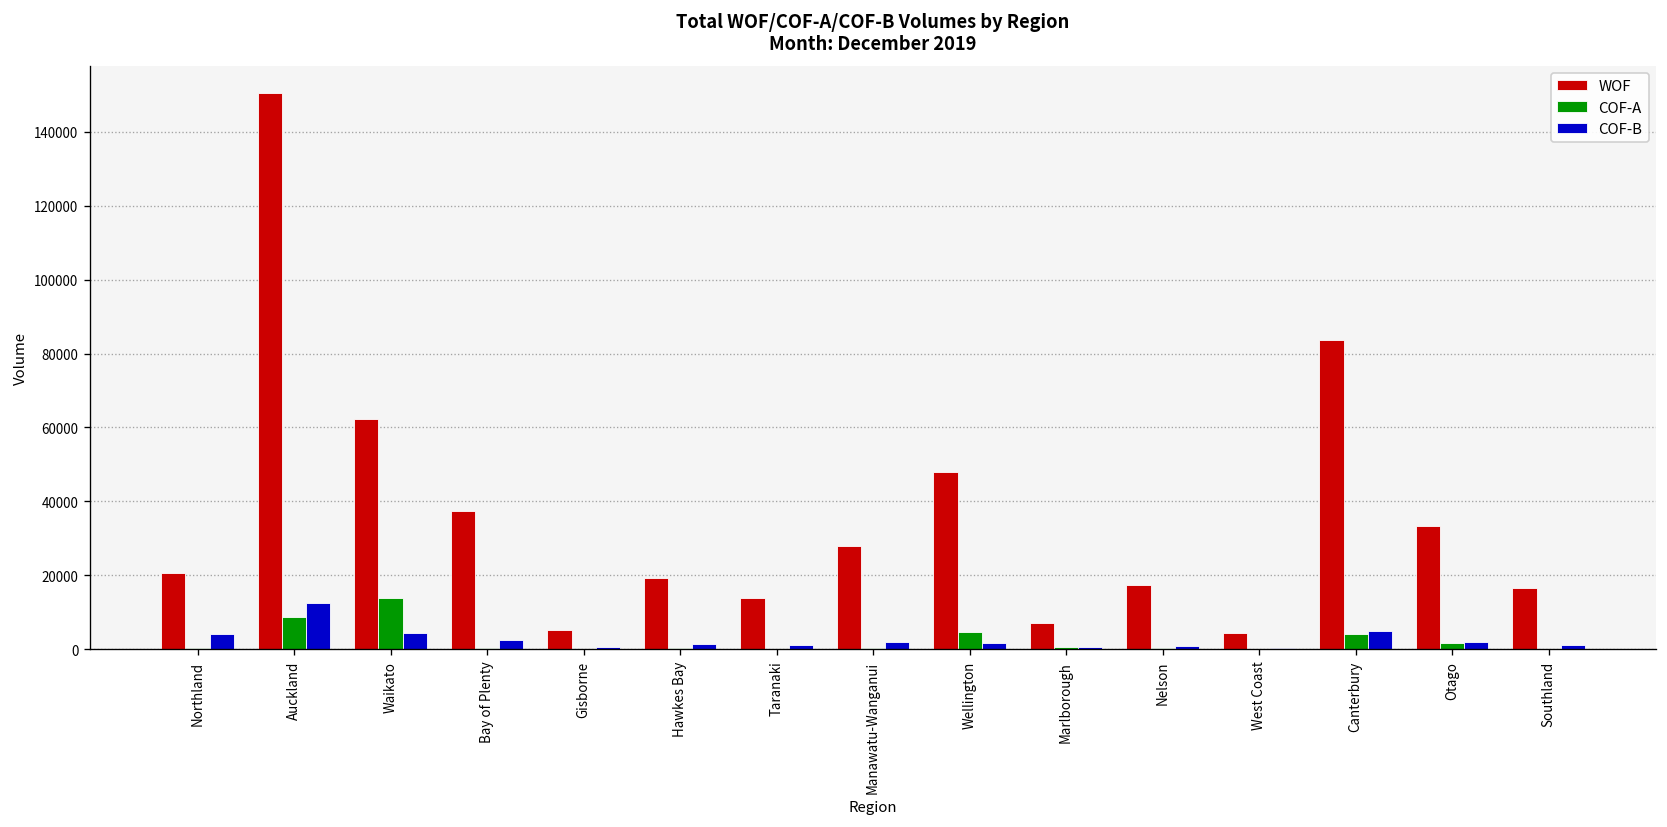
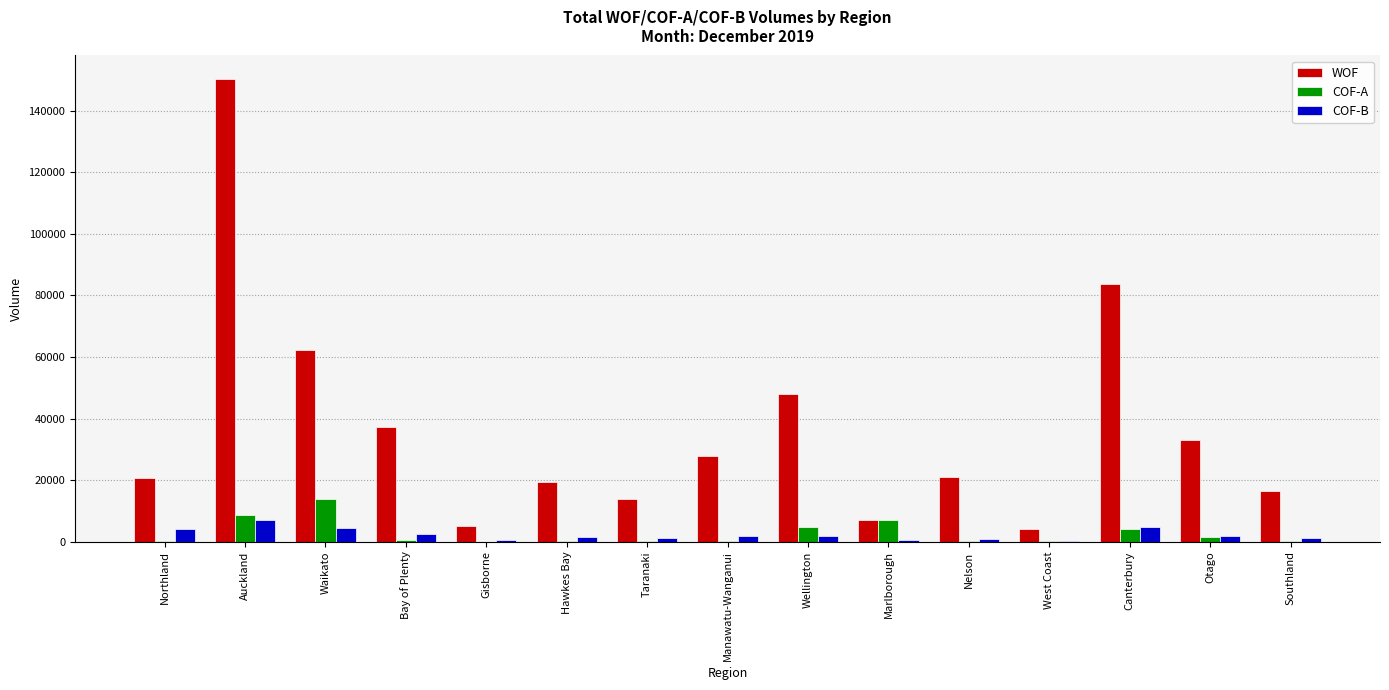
  {
    "WOF": {
      "Northland": 21000,
      "Auckland": 150000,
      "Waikato": 62000,
      "Bay of Plenty": 37000,
      "Gisborne": 5000,
      "Hawkes Bay": 19000,
      "Taranaki": 14000,
      "Manawatu-Wanganui": 28000,
      "Wellington": 48000,
      "Marlborough": 7000,
-     "Nelson": 17000,
+     "Nelson": 21000,
      "West Coast": 4000,
      "Canterbury": 84000,
      "Otago": 33000,
      "Southland": 17000
    },
    "COF-A": {
      "Auckland": 9000,
      "Waikato": 14000,
      "Wellington": 5000,
-     "Marlborough": 1000,
+     "Marlborough": 7000,
      "Canterbury": 4000,
      "Otago": 2000
    },
    "COF-B": {
      "Northland": 4000,
-     "Auckland": 13000,
+     "Auckland": 7000,
      "Waikato": 4000,
      "Bay of Plenty": 3000,
      "Hawkes Bay": 1000,
      "Taranaki": 1000,
      "Manawatu-Wanganui": 2000,
      "Wellington": 2000,
      "Nelson": 1000,
      "Canterbury": 5000,
      "Otago": 2000,
      "Southland": 1000
    }
  }
